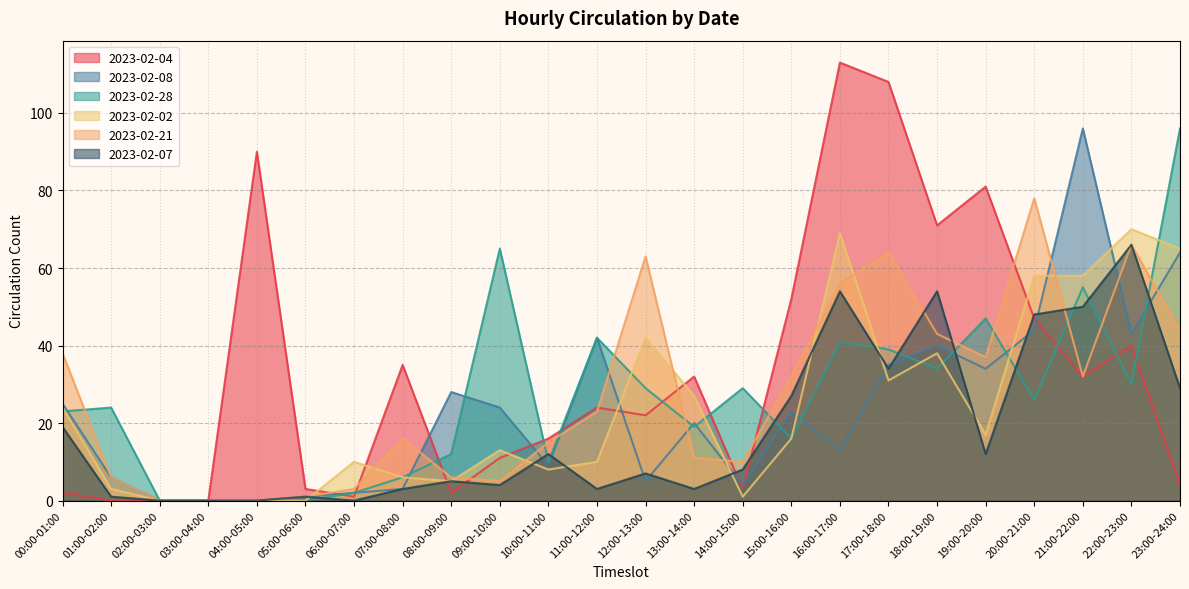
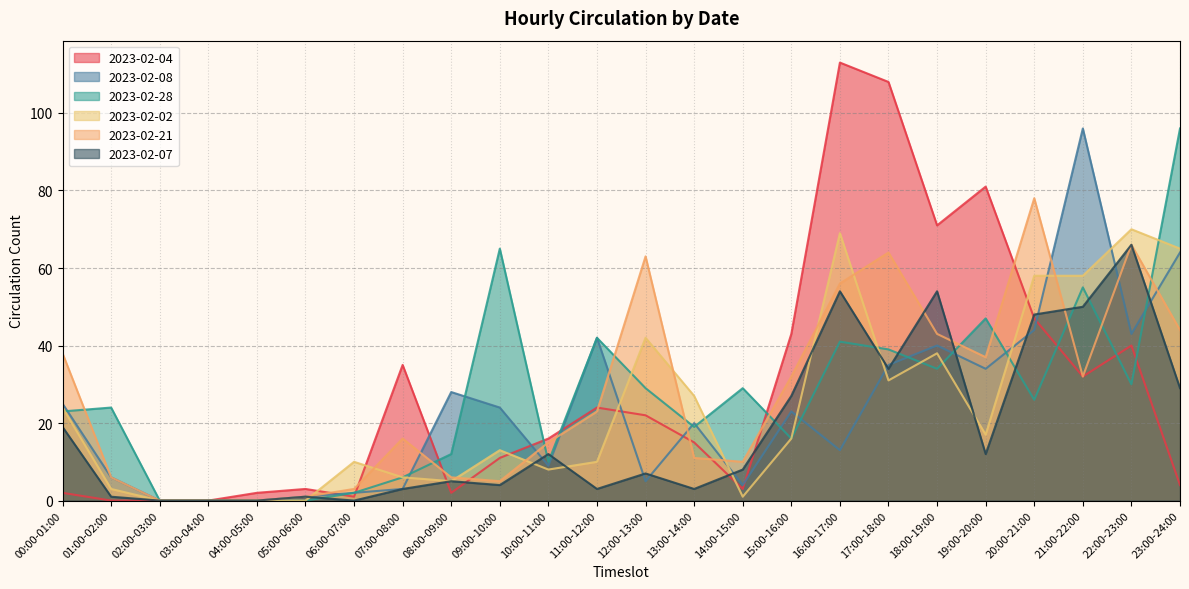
  {
    "2023-02-04": {
      "00:00-01:00": 2,
      "01:00-02:00": 0,
-     "04:00-05:00": 90,
+     "04:00-05:00": 2,
      "05:00-06:00": 3,
      "06:00-07:00": 1,
      "07:00-08:00": 35,
      "08:00-09:00": 2,
      "09:00-10:00": 11,
      "10:00-11:00": 16,
      "11:00-12:00": 24,
      "12:00-13:00": 22,
-     "13:00-14:00": 32,
+     "13:00-14:00": 15,
      "14:00-15:00": 3,
-     "15:00-16:00": 52,
+     "15:00-16:00": 43,
      "16:00-17:00": 113,
      "17:00-18:00": 108,
      "18:00-19:00": 71,
      "19:00-20:00": 81,
      "20:00-21:00": 47,
      "22:00-23:00": 40,
      "23:00-24:00": 4
    },
    "2023-02-07": {
      "00:00-01:00": 19,
      "01:00-02:00": 1,
      "06:00-07:00": 0,
      "09:00-10:00": 4,
      "10:00-11:00": 12,
      "11:00-12:00": 3,
      "12:00-13:00": 7,
      "13:00-14:00": 3,
      "14:00-15:00": 8,
      "15:00-16:00": 27,
      "16:00-17:00": 54,
      "17:00-18:00": 34,
      "18:00-19:00": 54,
      "19:00-20:00": 12,
      "20:00-21:00": 48,
      "21:00-22:00": 50,
      "23:00-24:00": 29
    }
  }
